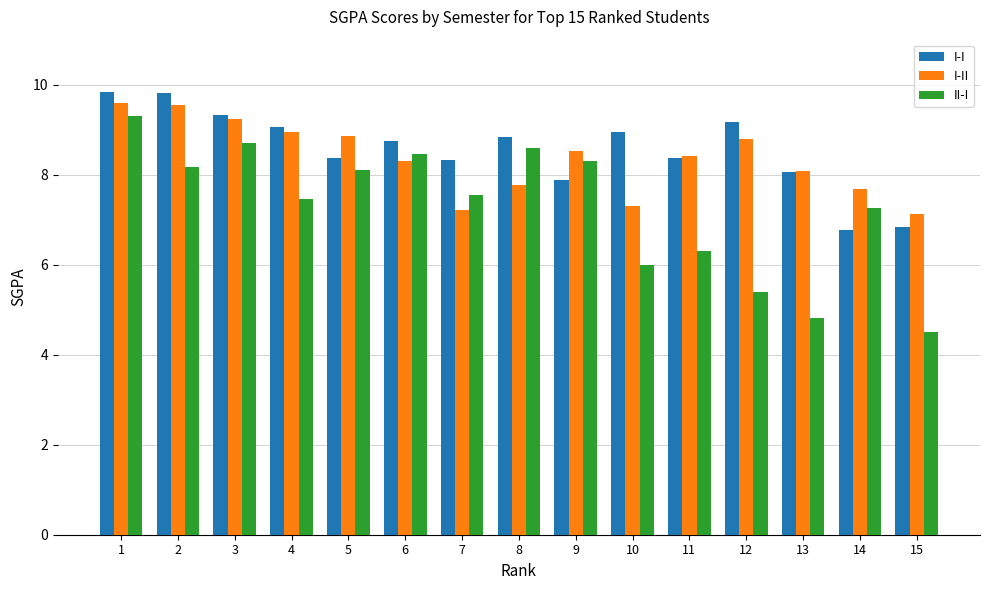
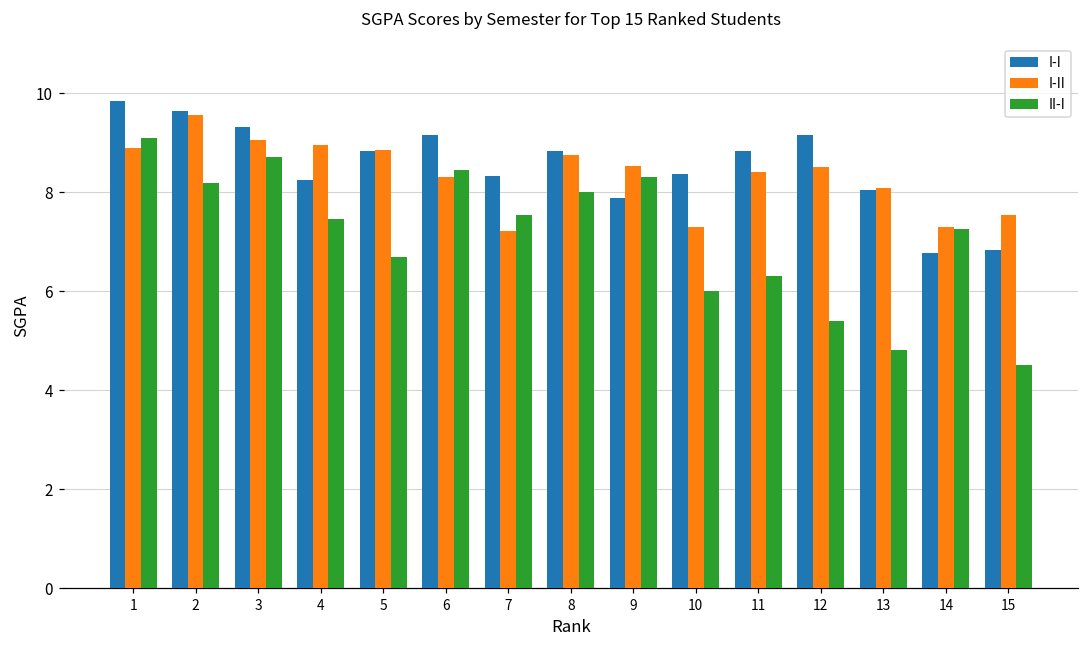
  {
    "I-I": {
      "1": 9.8,
-     "2": 9.8,
+     "2": 9.6,
      "3": 9.3,
-     "4": 9.1,
-     "5": 8.4,
-     "6": 8.7,
+     "4": 8.3,
+     "5": 8.8,
+     "6": 9.2,
      "7": 8.3,
      "8": 8.8,
      "9": 7.9,
-     "10": 8.9,
-     "11": 8.4,
+     "10": 8.4,
+     "11": 8.8,
      "12": 9.2,
      "13": 8.1,
      "14": 6.8,
      "15": 6.8
    },
    "I-II": {
-     "1": 9.6,
+     "1": 8.9,
      "2": 9.6,
-     "3": 9.2,
+     "3": 9.1,
      "4": 9.0,
      "5": 8.9,
      "6": 8.3,
      "7": 7.2,
-     "8": 7.8,
+     "8": 8.8,
      "9": 8.5,
      "10": 7.3,
      "11": 8.4,
-     "12": 8.8,
+     "12": 8.5,
      "13": 8.1,
-     "14": 7.7,
-     "15": 7.1
+     "14": 7.3,
+     "15": 7.5
    },
    "II-I": {
-     "1": 9.3,
+     "1": 9.1,
      "2": 8.2,
      "3": 8.7,
      "4": 7.5,
-     "5": 8.1,
+     "5": 6.7,
      "6": 8.5,
      "7": 7.5,
-     "8": 8.6,
+     "8": 8.0,
      "9": 8.3,
      "10": 6.0,
      "11": 6.3,
      "12": 5.4,
      "13": 4.8,
      "14": 7.3,
      "15": 4.5
    }
  }
